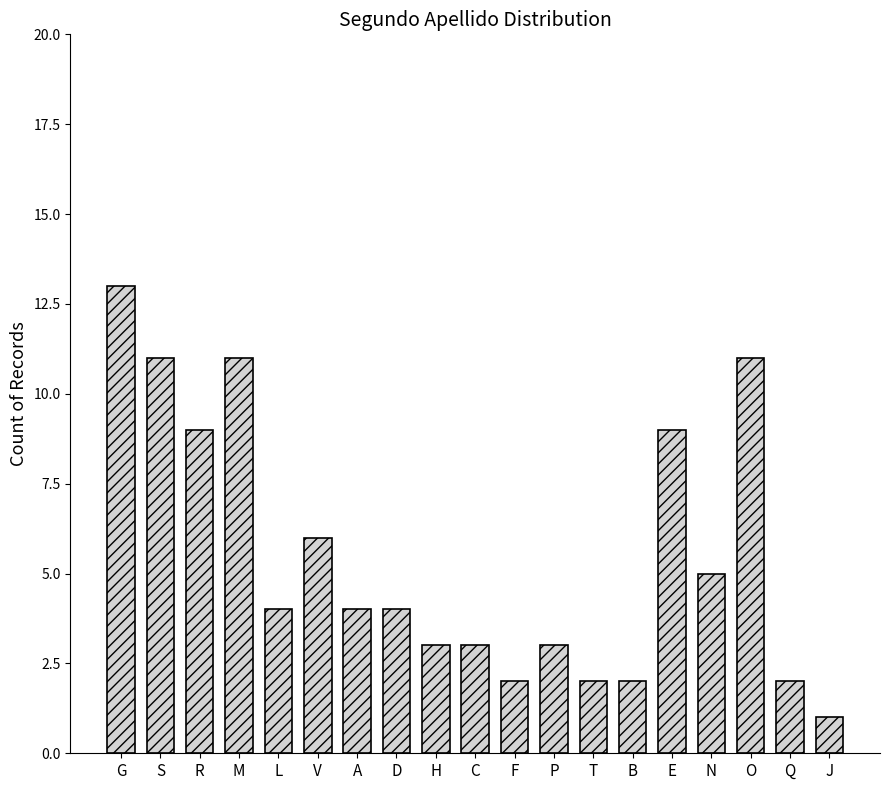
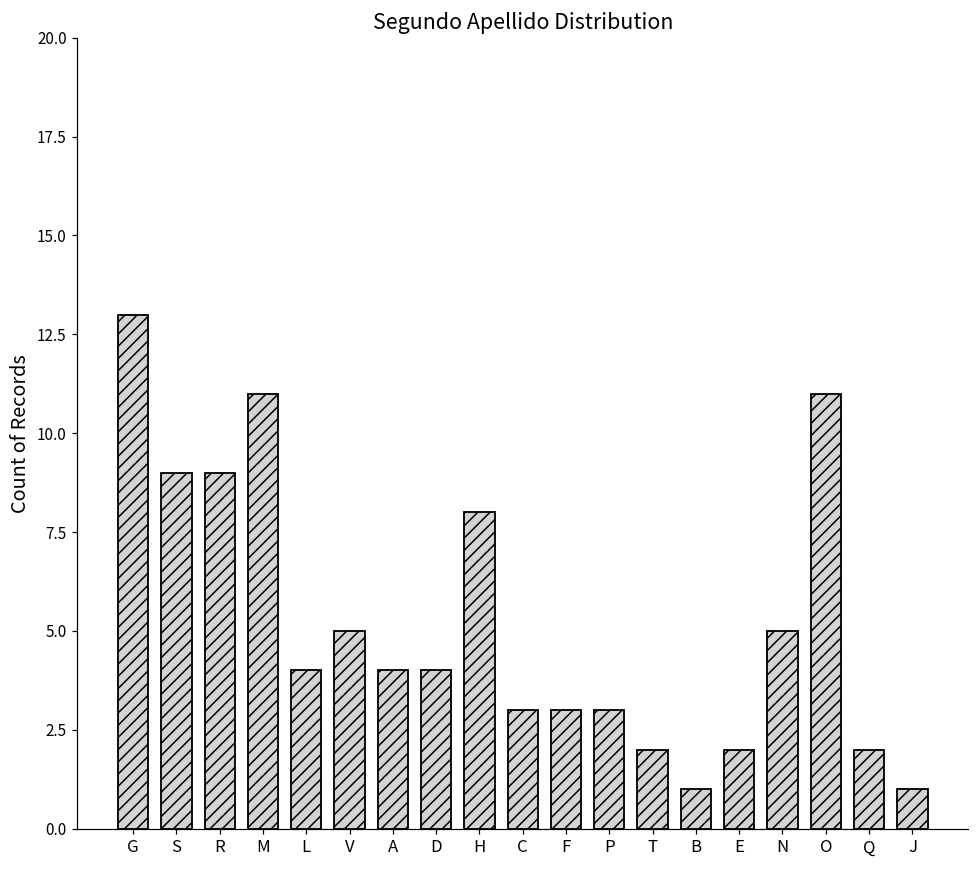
  {
    "G": 13,
-   "S": 11,
+   "S": 9,
    "R": 9,
    "M": 11,
    "L": 4,
-   "V": 6,
+   "V": 5,
    "A": 4,
    "D": 4,
-   "H": 3,
+   "H": 8,
    "C": 3,
-   "F": 2,
+   "F": 3,
    "P": 3,
    "T": 2,
-   "B": 2,
-   "E": 9,
+   "B": 1,
+   "E": 2,
    "N": 5,
    "O": 11,
    "Q": 2,
    "J": 1
  }
